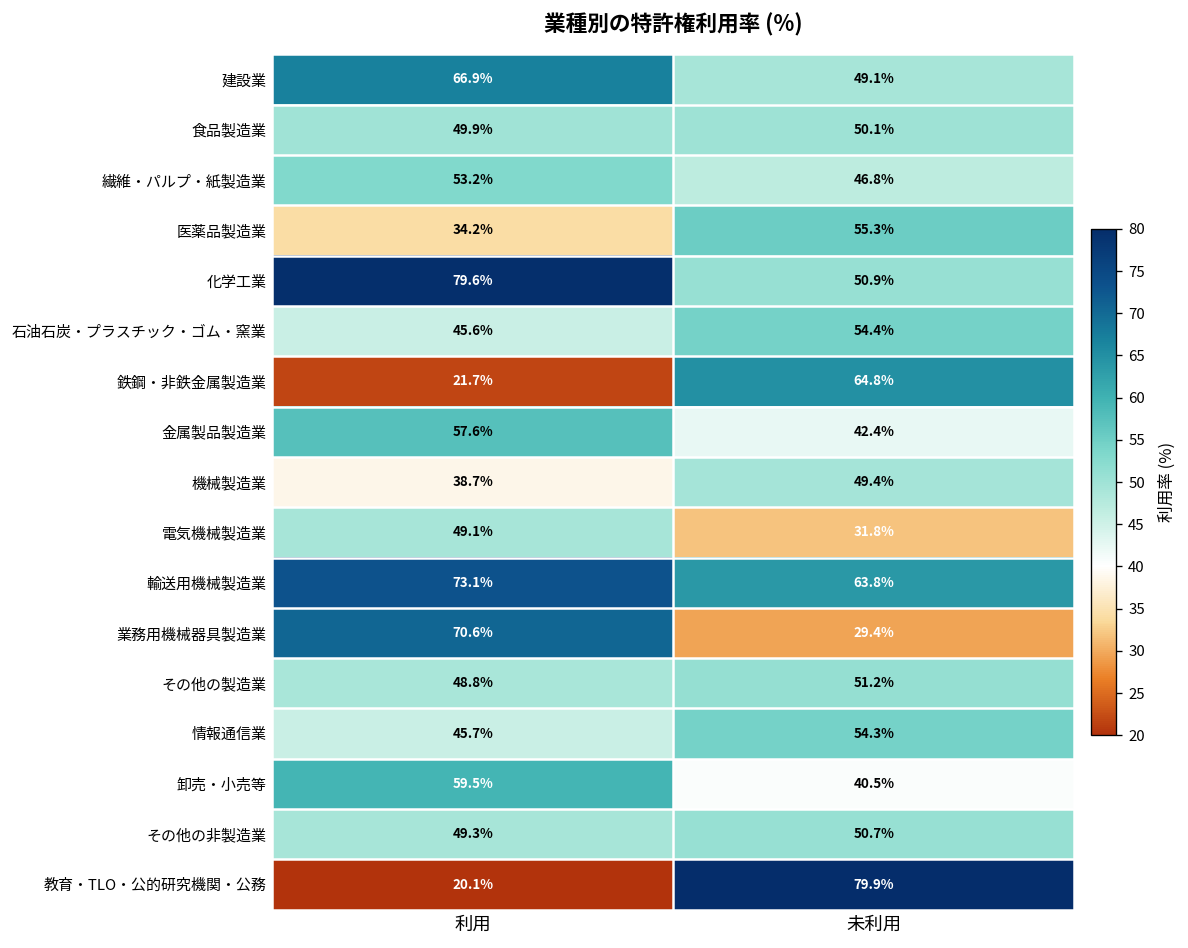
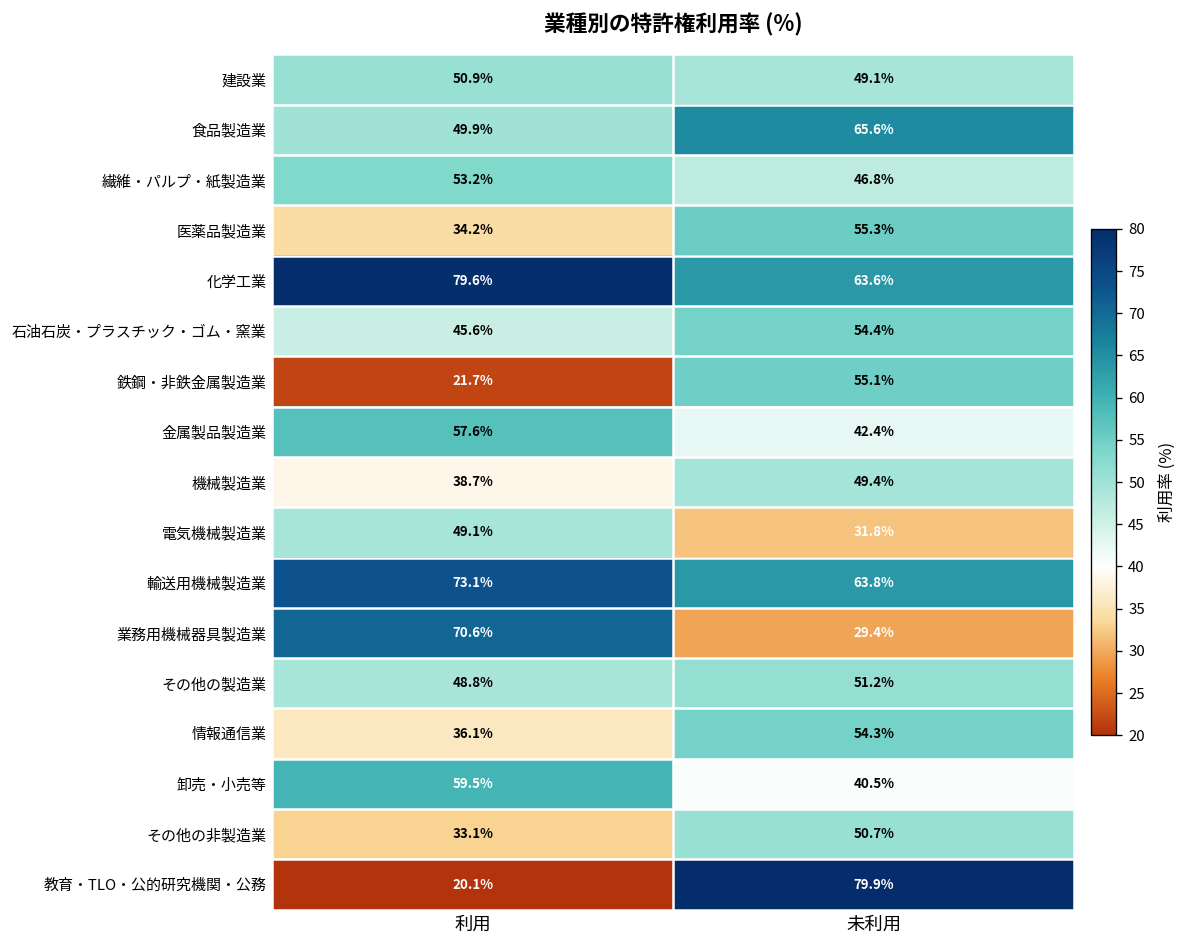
  {
    "建設業": {
-     "利用": "66.9%",
+     "利用": "50.9%",
      "未利用": "49.1%"
    },
    "食品製造業": {
      "利用": "49.9%",
-     "未利用": "50.1%"
+     "未利用": "65.6%"
    },
    "繊維・パルプ・紙製造業": {
      "利用": "53.2%",
      "未利用": "46.8%"
    },
    "医薬品製造業": {
      "利用": "34.2%",
      "未利用": "55.3%"
    },
    "化学工業": {
      "利用": "79.6%",
-     "未利用": "50.9%"
+     "未利用": "63.6%"
    },
    "石油石炭・プラスチック・ゴム・窯業": {
      "利用": "45.6%",
      "未利用": "54.4%"
    },
    "鉄鋼・非鉄金属製造業": {
      "利用": "21.7%",
-     "未利用": "64.8%"
+     "未利用": "55.1%"
    },
    "金属製品製造業": {
      "利用": "57.6%",
      "未利用": "42.4%"
    },
    "機械製造業": {
      "利用": "38.7%",
      "未利用": "49.4%"
    },
    "電気機械製造業": {
      "利用": "49.1%",
      "未利用": "31.8%"
    },
    "輸送用機械製造業": {
      "利用": "73.1%",
      "未利用": "63.8%"
    },
    "業務用機械器具製造業": {
      "利用": "70.6%",
      "未利用": "29.4%"
    },
    "その他の製造業": {
      "利用": "48.8%",
      "未利用": "51.2%"
    },
    "情報通信業": {
-     "利用": "45.7%",
+     "利用": "36.1%",
      "未利用": "54.3%"
    },
    "卸売・小売等": {
      "利用": "59.5%",
      "未利用": "40.5%"
    },
    "その他の非製造業": {
-     "利用": "49.3%",
+     "利用": "33.1%",
      "未利用": "50.7%"
    },
    "教育・TLO・公的研究機関・公務": {
      "利用": "20.1%",
      "未利用": "79.9%"
    }
  }
